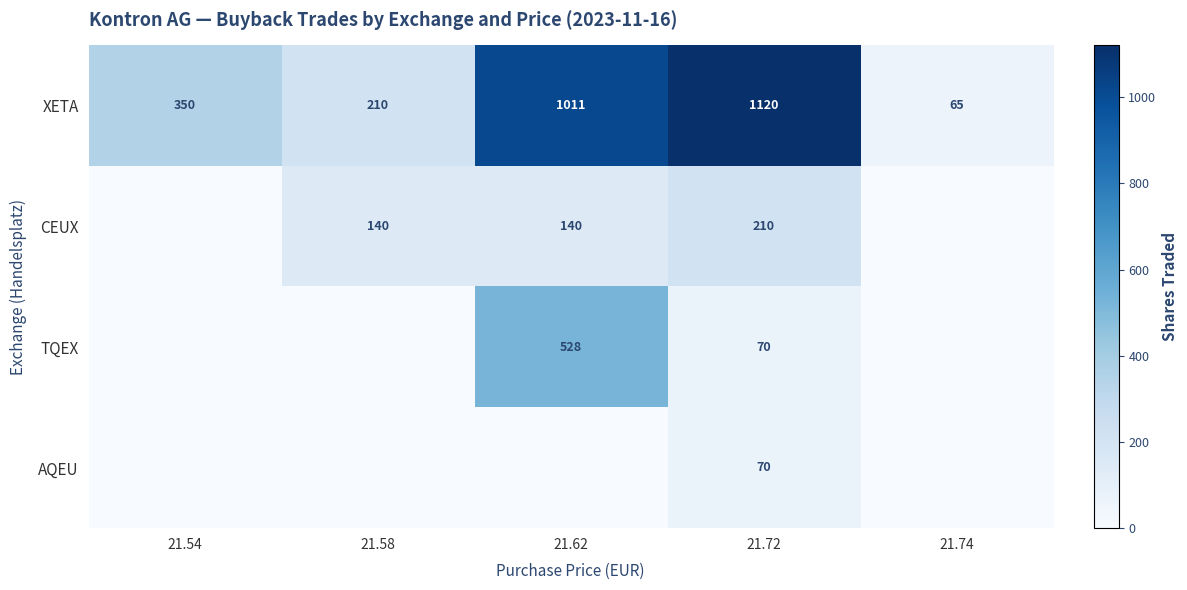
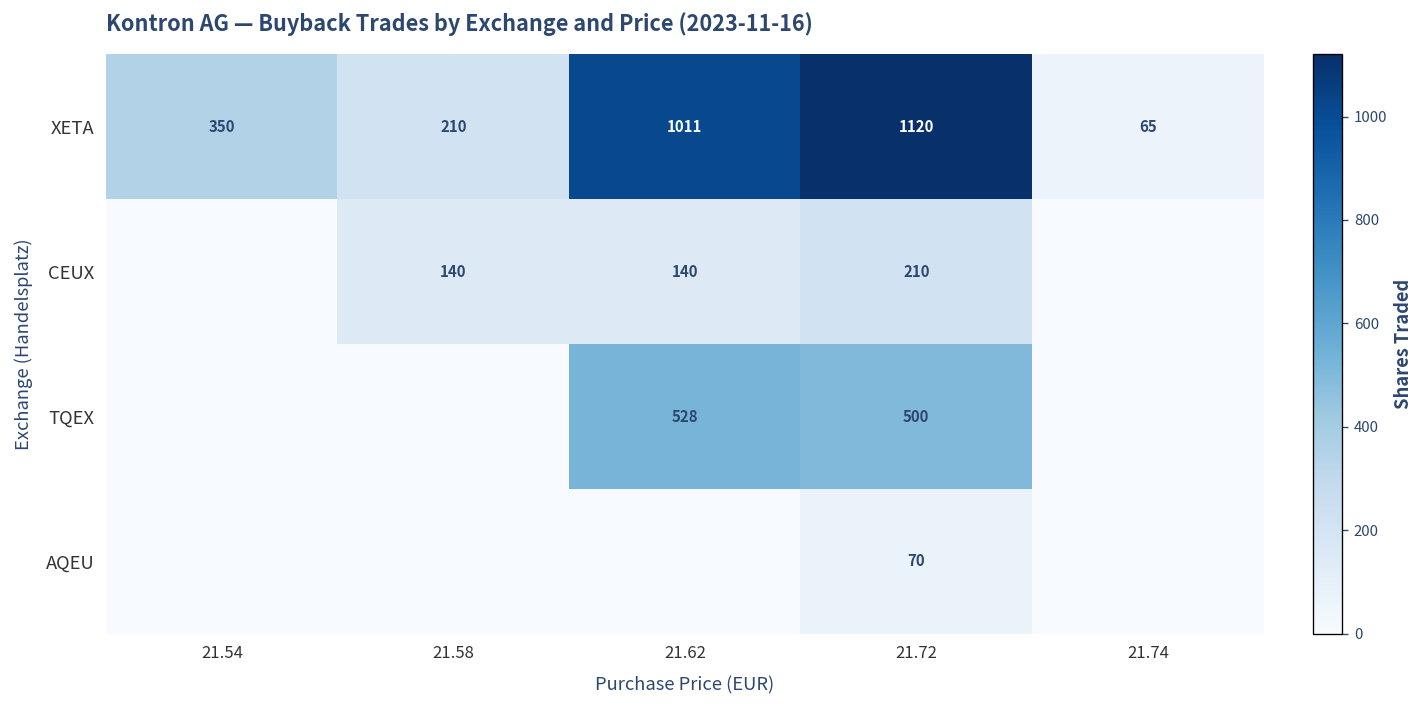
  {
    "XETA": {
      "21.54": 350,
      "21.58": 210,
      "21.62": 1011,
      "21.72": 1120,
      "21.74": 65
    },
    "CEUX": {
      "21.58": 140,
      "21.62": 140,
      "21.72": 210
    },
    "TQEX": {
      "21.62": 528,
-     "21.72": 70
+     "21.72": 500
    },
    "AQEU": {
      "21.72": 70
    }
  }
